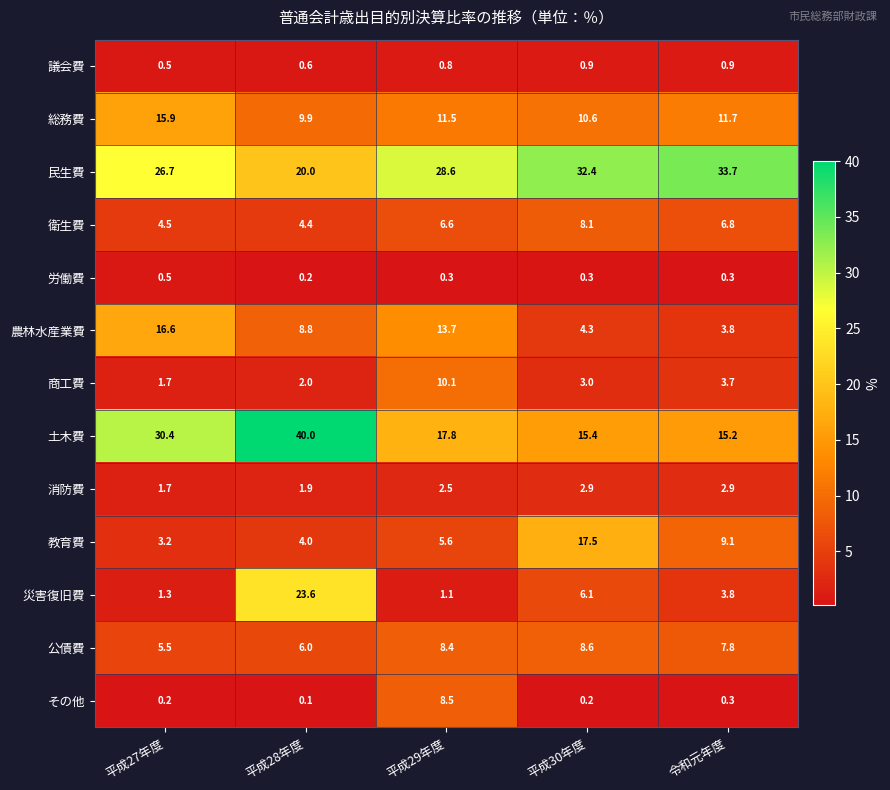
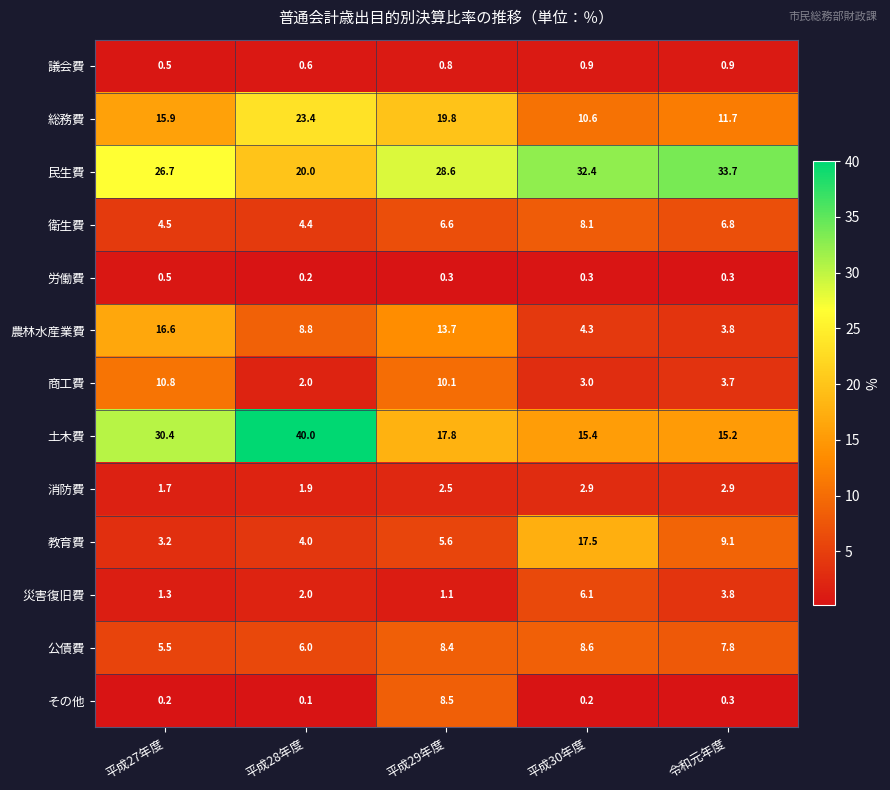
  {
    "議会費": {
      "平成27年度": 0.5,
      "平成28年度": 0.6,
      "平成29年度": 0.8,
      "平成30年度": 0.9,
      "令和元年度": 0.9
    },
    "総務費": {
      "平成27年度": 15.9,
-     "平成28年度": 9.9,
-     "平成29年度": 11.5,
+     "平成28年度": 23.4,
+     "平成29年度": 19.8,
      "平成30年度": 10.6,
      "令和元年度": 11.7
    },
    "民生費": {
      "平成27年度": 26.7,
      "平成28年度": 20.0,
      "平成29年度": 28.6,
      "平成30年度": 32.4,
      "令和元年度": 33.7
    },
    "衛生費": {
      "平成27年度": 4.5,
      "平成28年度": 4.4,
      "平成29年度": 6.6,
      "平成30年度": 8.1,
      "令和元年度": 6.8
    },
    "労働費": {
      "平成27年度": 0.5,
      "平成28年度": 0.2,
      "平成29年度": 0.3,
      "平成30年度": 0.3,
      "令和元年度": 0.3
    },
    "農林水産業費": {
      "平成27年度": 16.6,
      "平成28年度": 8.8,
      "平成29年度": 13.7,
      "平成30年度": 4.3,
      "令和元年度": 3.8
    },
    "商工費": {
-     "平成27年度": 1.7,
+     "平成27年度": 10.8,
      "平成28年度": 2.0,
      "平成29年度": 10.1,
      "平成30年度": 3.0,
      "令和元年度": 3.7
    },
    "土木費": {
      "平成27年度": 30.4,
      "平成28年度": 40.0,
      "平成29年度": 17.8,
      "平成30年度": 15.4,
      "令和元年度": 15.2
    },
    "消防費": {
      "平成27年度": 1.7,
      "平成28年度": 1.9,
      "平成29年度": 2.5,
      "平成30年度": 2.9,
      "令和元年度": 2.9
    },
    "教育費": {
      "平成27年度": 3.2,
      "平成28年度": 4.0,
      "平成29年度": 5.6,
      "平成30年度": 17.5,
      "令和元年度": 9.1
    },
    "災害復旧費": {
      "平成27年度": 1.3,
-     "平成28年度": 23.6,
+     "平成28年度": 2.0,
      "平成29年度": 1.1,
      "平成30年度": 6.1,
      "令和元年度": 3.8
    },
    "公債費": {
      "平成27年度": 5.5,
      "平成28年度": 6.0,
      "平成29年度": 8.4,
      "平成30年度": 8.6,
      "令和元年度": 7.8
    },
    "その他": {
      "平成27年度": 0.2,
      "平成28年度": 0.1,
      "平成29年度": 8.5,
      "平成30年度": 0.2,
      "令和元年度": 0.3
    }
  }
